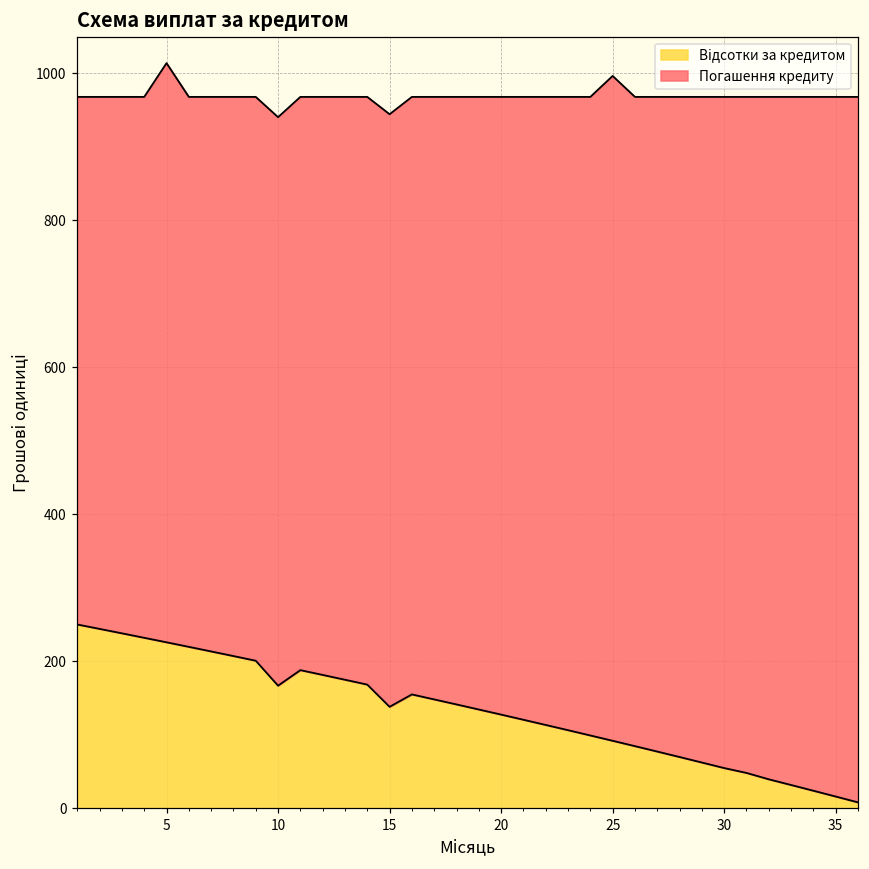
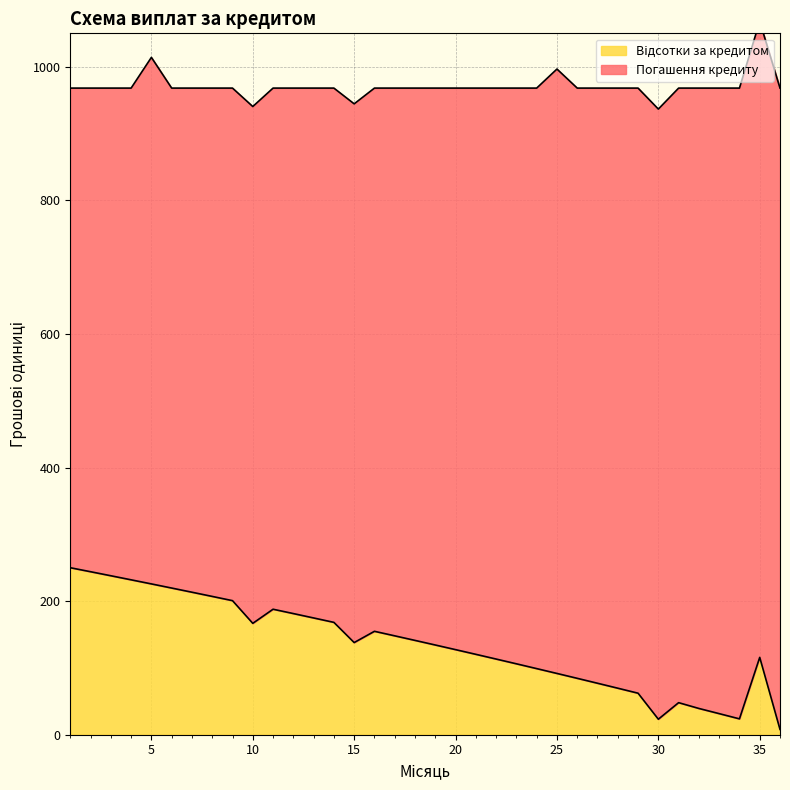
  {
    "Відсотки за кредитом": {
      "5": 230,
      "10": 170,
      "15": 140,
      "20": 130,
      "25": 90,
-     "30": 50,
-     "35": 20
+     "30": 20,
+     "35": 120
    },
    "Погашення кредиту": {
      "5": 790,
      "10": 770,
      "15": 810,
      "20": 840,
      "25": 900,
      "30": 910
    }
  }
